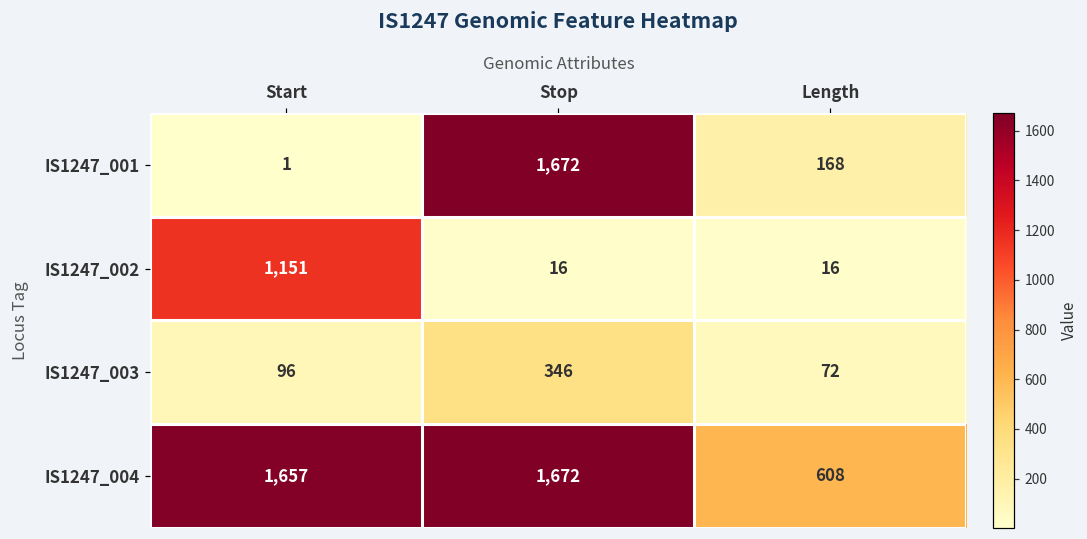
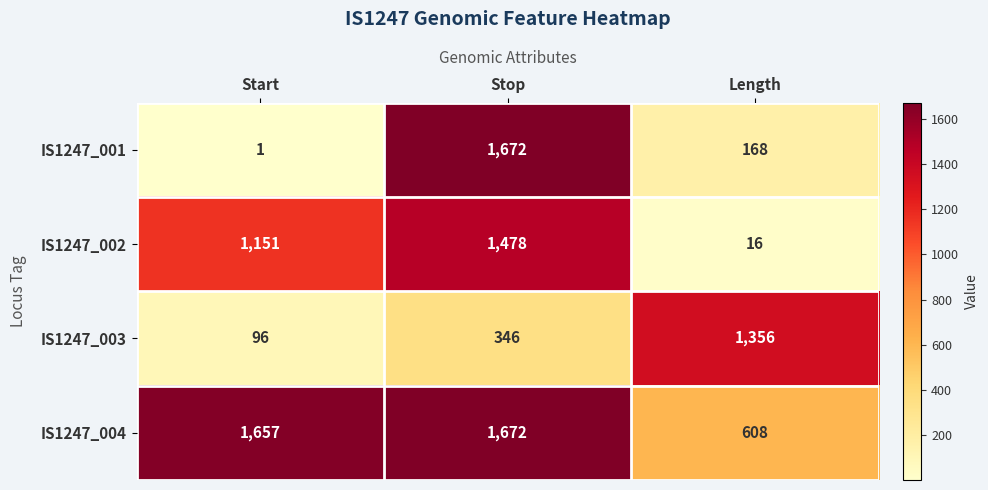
  {
    "IS1247_001": {
      "Start": "1",
      "Stop": "1,672",
      "Length": "168"
    },
    "IS1247_002": {
      "Start": "1,151",
-     "Stop": "16",
+     "Stop": "1,478",
      "Length": "16"
    },
    "IS1247_003": {
      "Start": "96",
      "Stop": "346",
-     "Length": "72"
+     "Length": "1,356"
    },
    "IS1247_004": {
      "Start": "1,657",
      "Stop": "1,672",
      "Length": "608"
    }
  }
